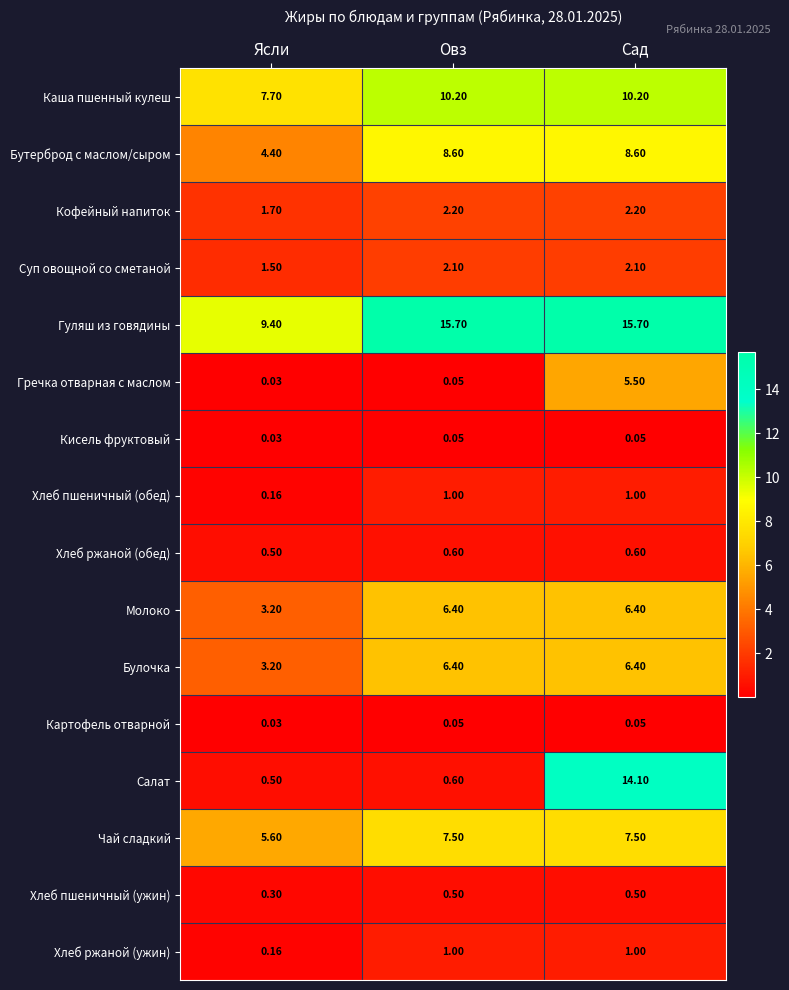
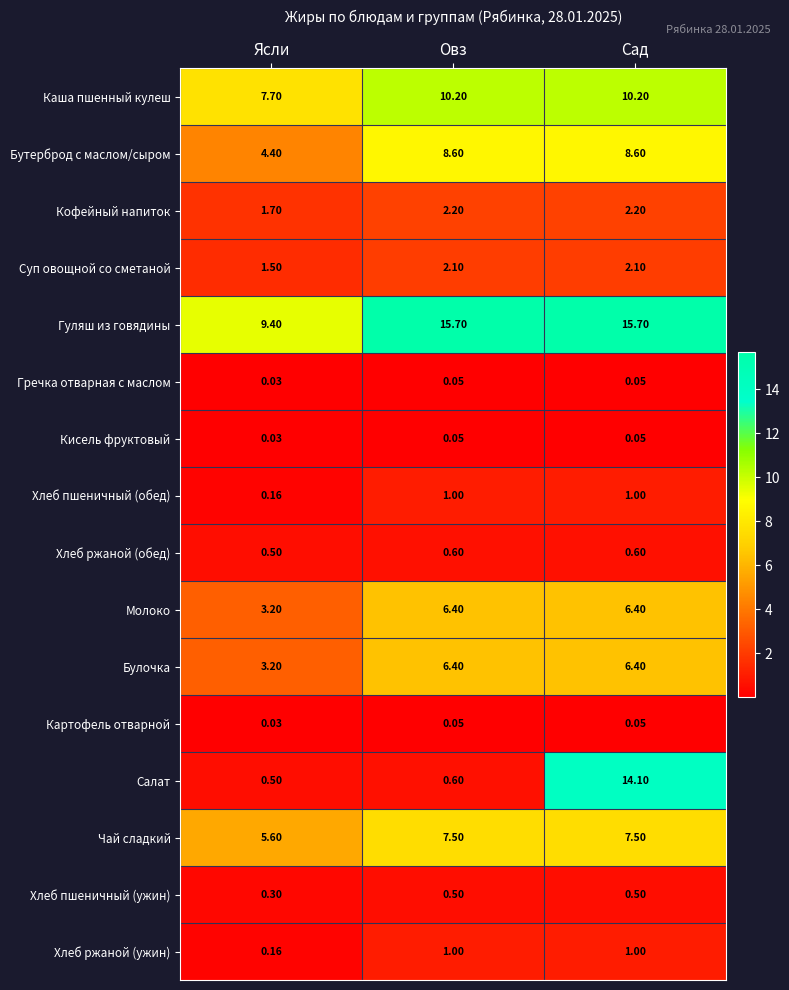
  {
    "Каша пшенный кулеш": {
      "Ясли": 7.70,
      "Овз": 10.20,
      "Сад": 10.20
    },
    "Бутерброд с маслом/сыром": {
      "Ясли": 4.40,
      "Овз": 8.60,
      "Сад": 8.60
    },
    "Кофейный напиток": {
      "Ясли": 1.70,
      "Овз": 2.20,
      "Сад": 2.20
    },
    "Суп овощной со сметаной": {
      "Ясли": 1.50,
      "Овз": 2.10,
      "Сад": 2.10
    },
    "Гуляш из говядины": {
      "Ясли": 9.40,
      "Овз": 15.70,
      "Сад": 15.70
    },
    "Гречка отварная с маслом": {
      "Ясли": 0.03,
      "Овз": 0.05,
-     "Сад": 5.50
+     "Сад": 0.05
    },
    "Кисель фруктовый": {
      "Ясли": 0.03,
      "Овз": 0.05,
      "Сад": 0.05
    },
    "Хлеб пшеничный (обед)": {
      "Ясли": 0.16,
      "Овз": 1.00,
      "Сад": 1.00
    },
    "Хлеб ржаной (обед)": {
      "Ясли": 0.50,
      "Овз": 0.60,
      "Сад": 0.60
    },
    "Молоко": {
      "Ясли": 3.20,
      "Овз": 6.40,
      "Сад": 6.40
    },
    "Булочка": {
      "Ясли": 3.20,
      "Овз": 6.40,
      "Сад": 6.40
    },
    "Картофель отварной": {
      "Ясли": 0.03,
      "Овз": 0.05,
      "Сад": 0.05
    },
    "Салат": {
      "Ясли": 0.50,
      "Овз": 0.60,
      "Сад": 14.10
    },
    "Чай сладкий": {
      "Ясли": 5.60,
      "Овз": 7.50,
      "Сад": 7.50
    },
    "Хлеб пшеничный (ужин)": {
      "Ясли": 0.30,
      "Овз": 0.50,
      "Сад": 0.50
    },
    "Хлеб ржаной (ужин)": {
      "Ясли": 0.16,
      "Овз": 1.00,
      "Сад": 1.00
    }
  }
